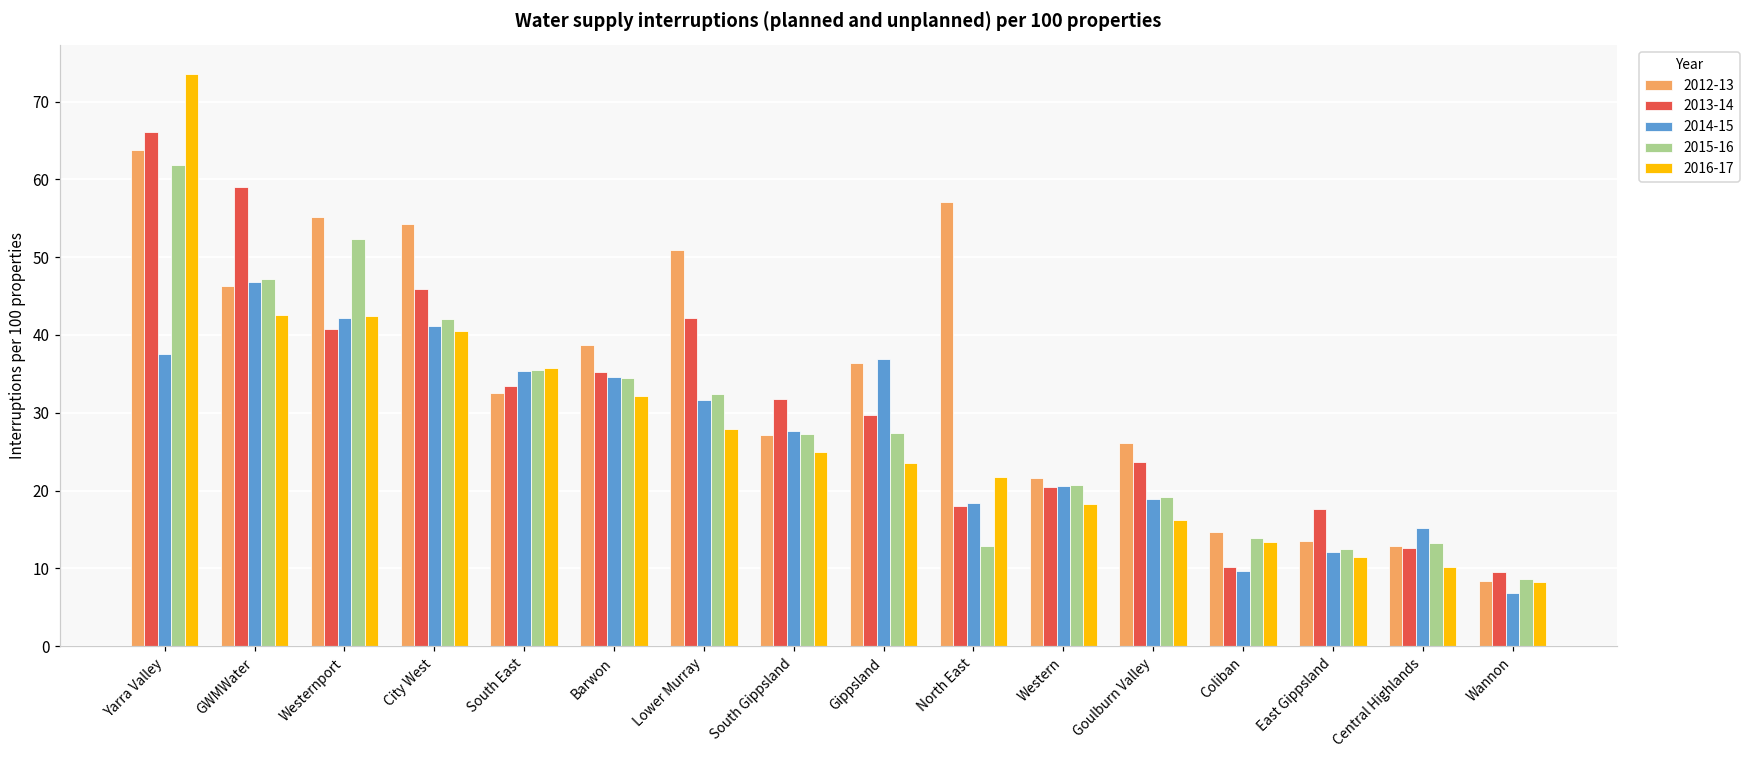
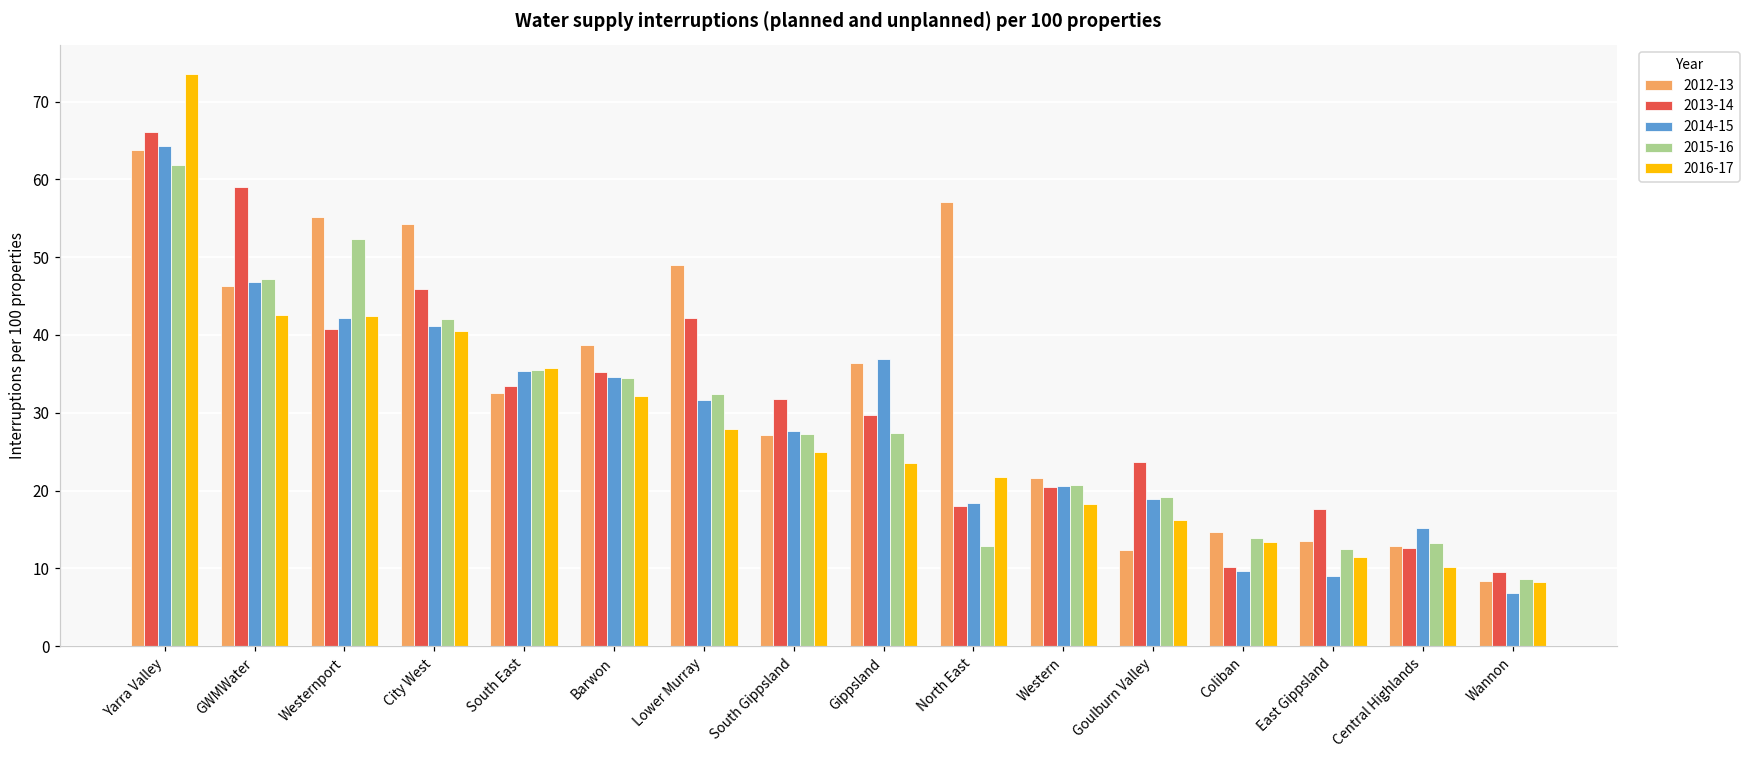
  {
    "2012-13": {
      "Yarra Valley": 64,
      "GWMWater": 46,
      "Westernport": 55,
      "City West": 54,
      "South East": 33,
      "Barwon": 39,
-     "Lower Murray": 51,
+     "Lower Murray": 49,
      "South Gippsland": 27,
      "Gippsland": 36,
      "North East": 57,
      "Western": 22,
-     "Goulburn Valley": 26,
+     "Goulburn Valley": 12,
      "Coliban": 15,
      "East Gippsland": 14,
      "Central Highlands": 13,
      "Wannon": 8
    },
    "2013-14": {
      "Yarra Valley": 66,
      "GWMWater": 59,
      "Westernport": 41,
      "City West": 46,
      "South East": 33,
      "Barwon": 35,
      "Lower Murray": 42,
      "South Gippsland": 32,
      "Gippsland": 30,
      "North East": 18,
      "Western": 20,
      "Goulburn Valley": 24,
      "Coliban": 10,
      "East Gippsland": 18,
      "Central Highlands": 13,
      "Wannon": 10
    },
    "2014-15": {
-     "Yarra Valley": 38,
+     "Yarra Valley": 64,
      "GWMWater": 47,
      "Westernport": 42,
      "City West": 41,
      "South East": 35,
      "Barwon": 35,
      "Lower Murray": 32,
      "South Gippsland": 28,
      "Gippsland": 37,
      "North East": 18,
      "Western": 21,
      "Goulburn Valley": 19,
      "Coliban": 10,
-     "East Gippsland": 12,
+     "East Gippsland": 9,
      "Central Highlands": 15,
      "Wannon": 7
    },
    "2015-16": {
      "Yarra Valley": 62,
      "GWMWater": 47,
      "Westernport": 52,
      "City West": 42,
      "South East": 35,
      "Barwon": 34,
      "Lower Murray": 32,
      "South Gippsland": 27,
      "Gippsland": 27,
      "North East": 13,
      "Western": 21,
      "Goulburn Valley": 19,
      "Coliban": 14,
      "East Gippsland": 12,
      "Central Highlands": 13,
      "Wannon": 9
    },
    "2016-17": {
      "Yarra Valley": 74,
      "GWMWater": 43,
      "Westernport": 42,
      "City West": 41,
      "South East": 36,
      "Barwon": 32,
      "Lower Murray": 28,
      "South Gippsland": 25,
      "Gippsland": 24,
      "North East": 22,
      "Western": 18,
      "Goulburn Valley": 16,
      "Coliban": 13,
      "East Gippsland": 11,
      "Central Highlands": 10,
      "Wannon": 8
    }
  }
